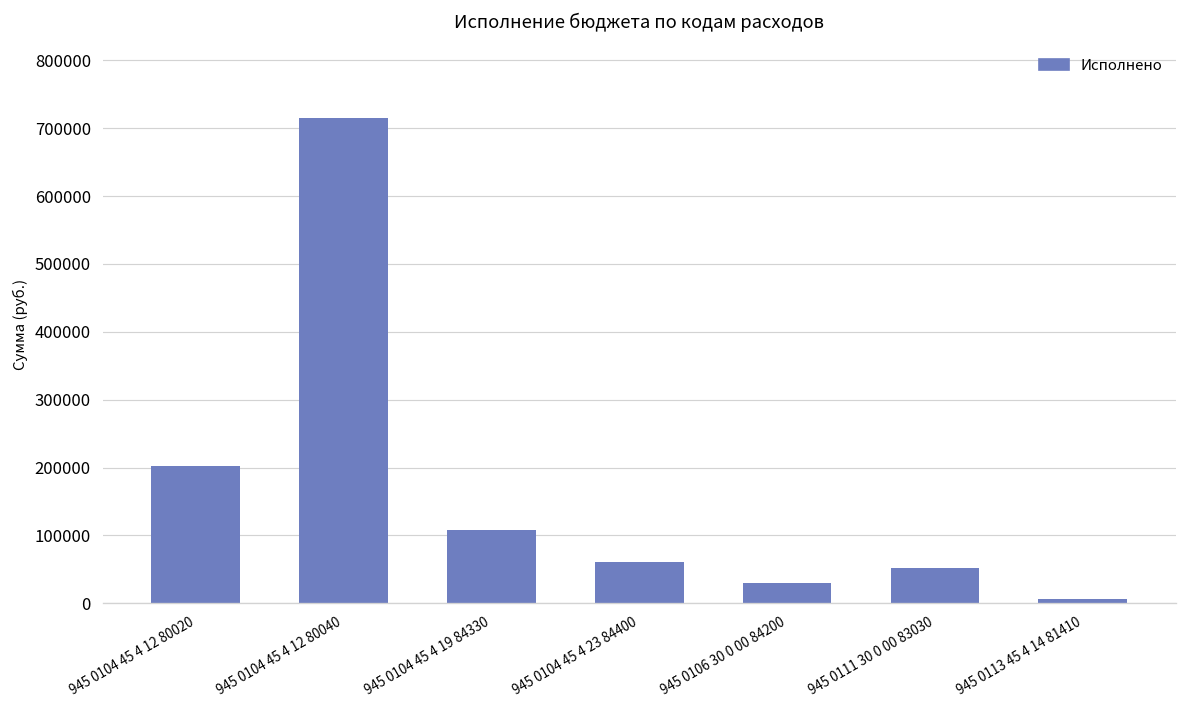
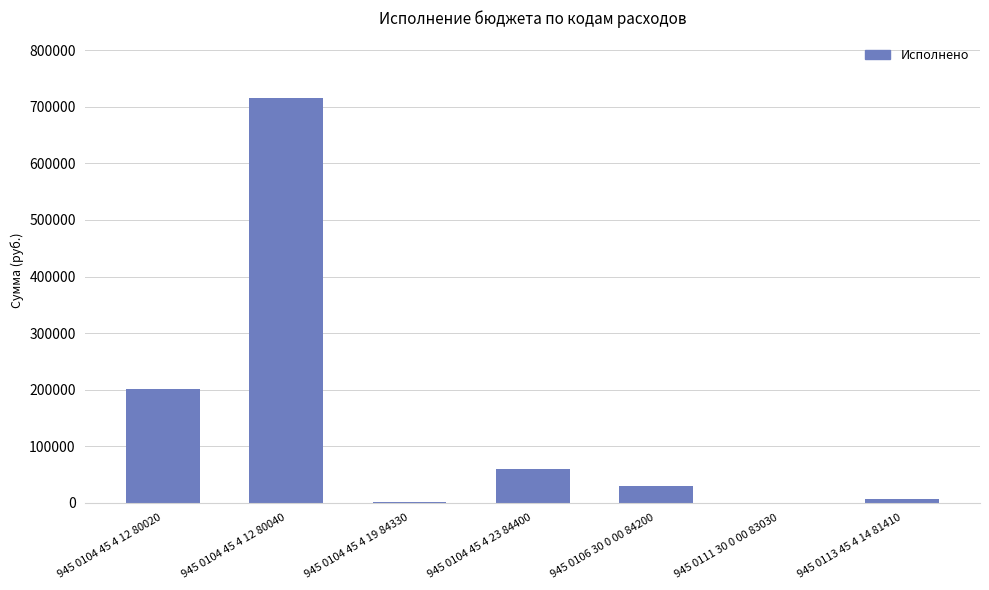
  {
    "945 0104 45 4 12 80020": 200000,
    "945 0104 45 4 12 80040": 720000,
-   "945 0104 45 4 19 84330": 110000,
+   "945 0104 45 4 19 84330": 0,
    "945 0104 45 4 23 84400": 60000,
    "945 0106 30 0 00 84200": 30000,
-   "945 0111 30 0 00 83030": 50000,
+   "945 0111 30 0 00 83030": 0,
    "945 0113 45 4 14 81410": 10000
  }
